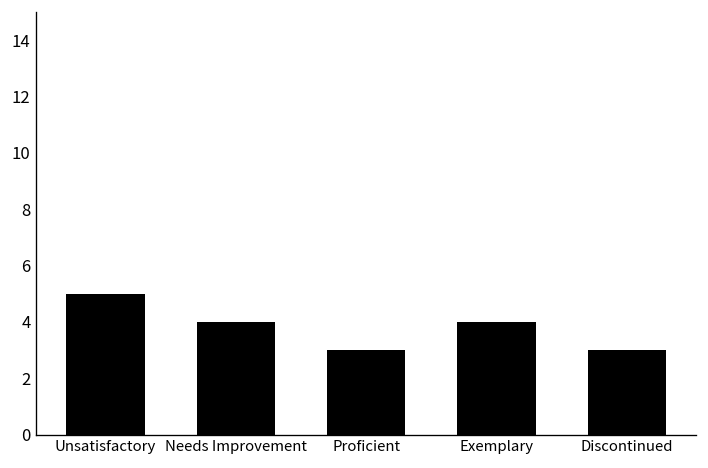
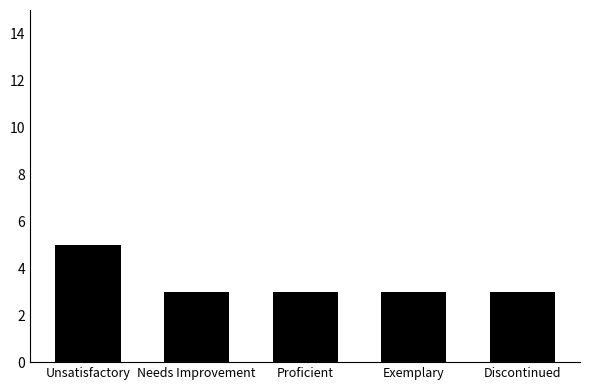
  {
    "Unsatisfactory": 5,
-   "Needs Improvement": 4,
+   "Needs Improvement": 3,
    "Proficient": 3,
-   "Exemplary": 4,
+   "Exemplary": 3,
    "Discontinued": 3
  }
